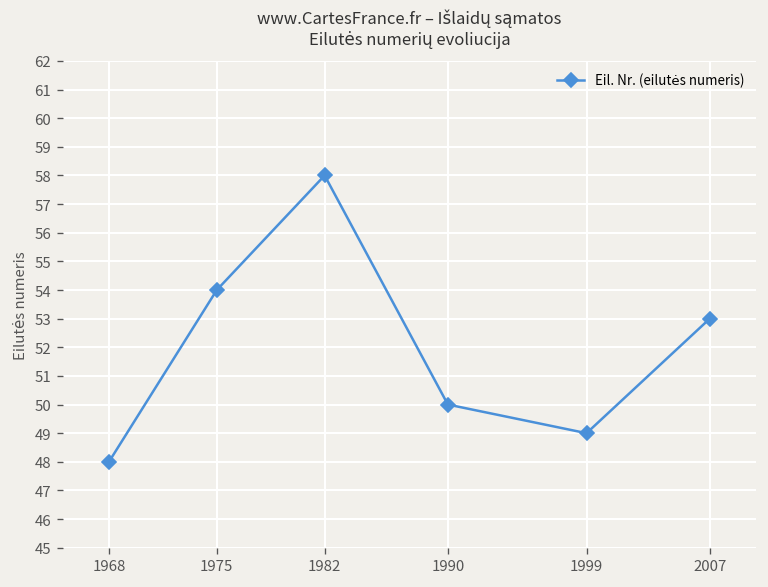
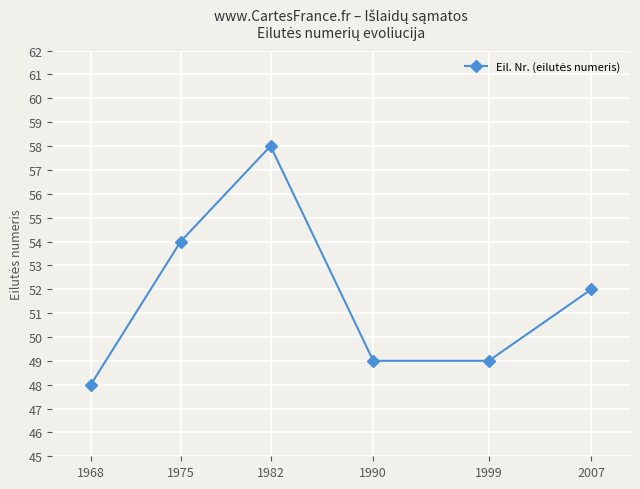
  {
    "1968": 48,
    "1975": 54,
    "1982": 58,
-   "1990": 50,
+   "1990": 49,
    "1999": 49,
-   "2007": 53
+   "2007": 52
  }
